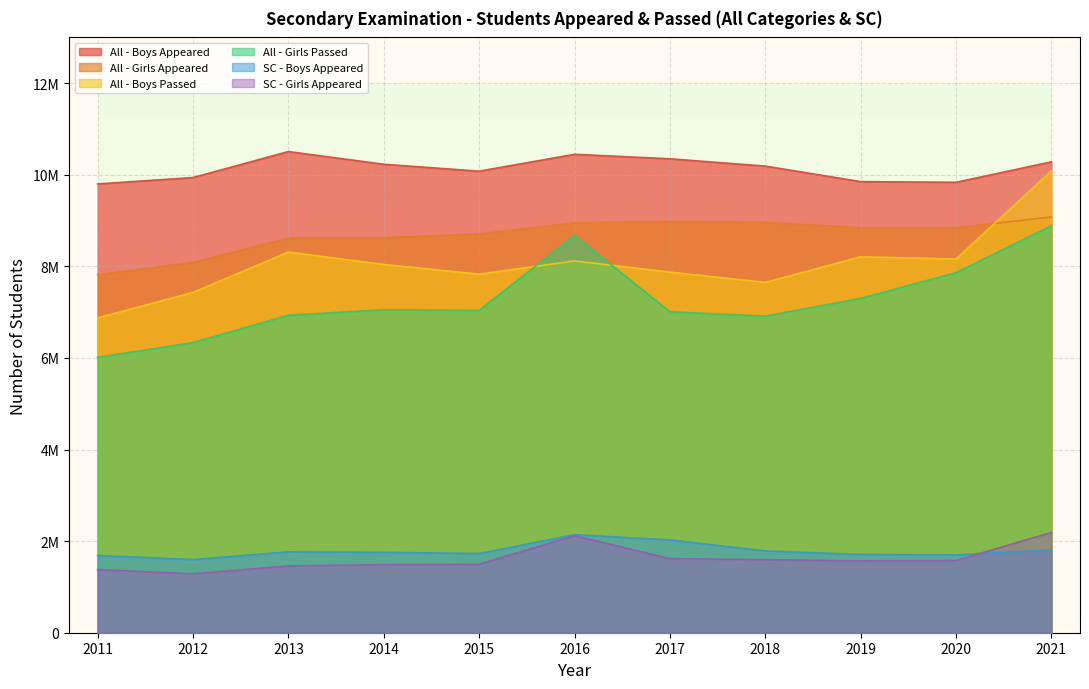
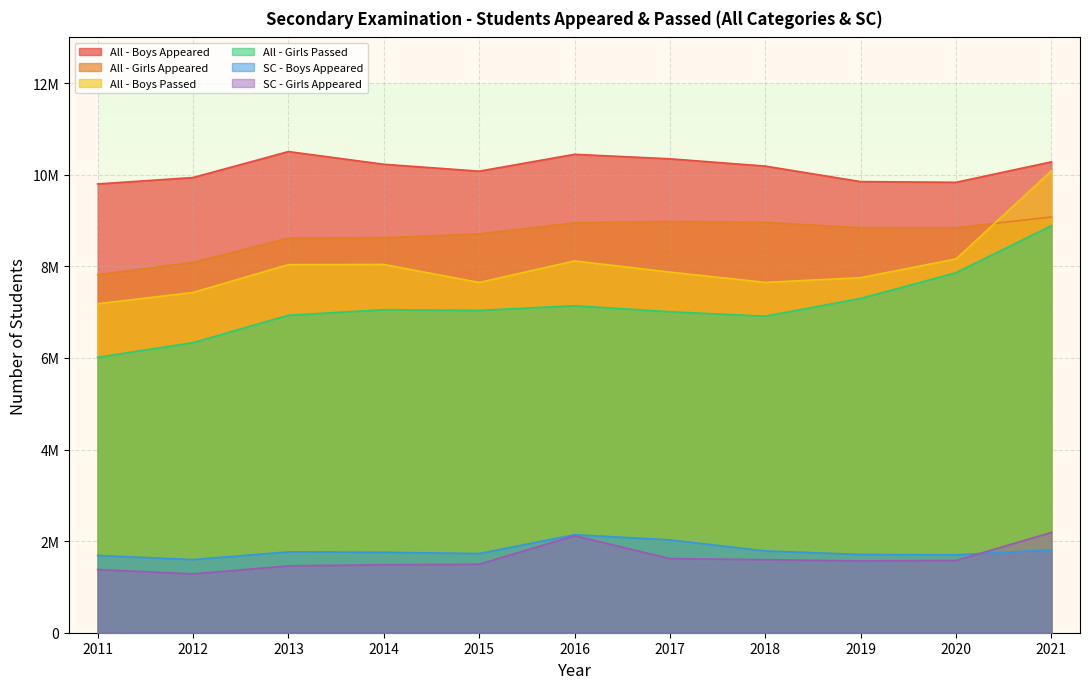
  {
    "All - Boys Passed": {
-     "2011": 6900000,
+     "2011": 7200000,
      "2012": 7400000,
-     "2013": 8300000,
+     "2013": 8000000,
      "2014": 8000000,
-     "2015": 7800000,
+     "2015": 7600000,
      "2016": 8100000,
      "2017": 7900000,
      "2018": 7700000,
-     "2019": 8200000,
+     "2019": 7800000,
      "2020": 8200000,
      "2021": 10100000
    },
    "All - Girls Passed": {
      "2011": 6000000,
      "2012": 6300000,
      "2013": 6900000,
      "2014": 7100000,
      "2015": 7000000,
-     "2016": 8700000,
+     "2016": 7100000,
      "2017": 7000000,
      "2018": 6900000,
      "2019": 7300000,
      "2020": 7900000,
      "2021": 8900000
    },
    "SC - Boys Appeared": {
      "2011": 1700000,
      "2012": 1600000,
      "2013": 1800000,
      "2014": 1800000,
      "2015": 1700000,
      "2017": 2000000,
      "2018": 1800000,
      "2019": 1700000,
      "2020": 1700000,
      "2021": 1800000
    },
    "SC - Girls Appeared": {
      "2011": 1400000,
      "2012": 1300000,
      "2013": 1500000,
      "2014": 1500000,
      "2015": 1500000,
      "2017": 1600000,
      "2018": 1600000,
      "2019": 1600000,
      "2020": 1600000,
      "2021": 2200000
    }
  }
